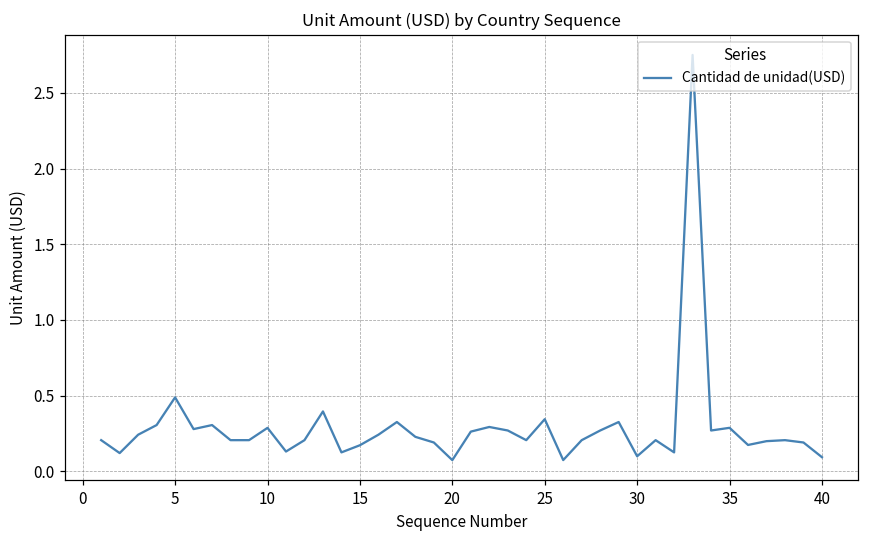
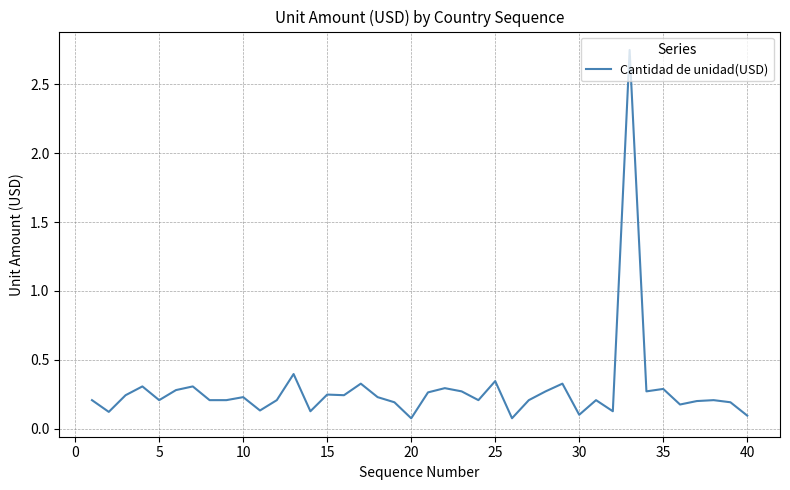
  {
-   "5": 0.49,
-   "10": 0.29,
-   "15": 0.17,
+   "5": 0.21,
+   "10": 0.23,
+   "15": 0.25,
    "20": 0.07,
    "25": 0.34,
    "30": 0.10,
    "35": 0.29,
    "40": 0.09
  }
